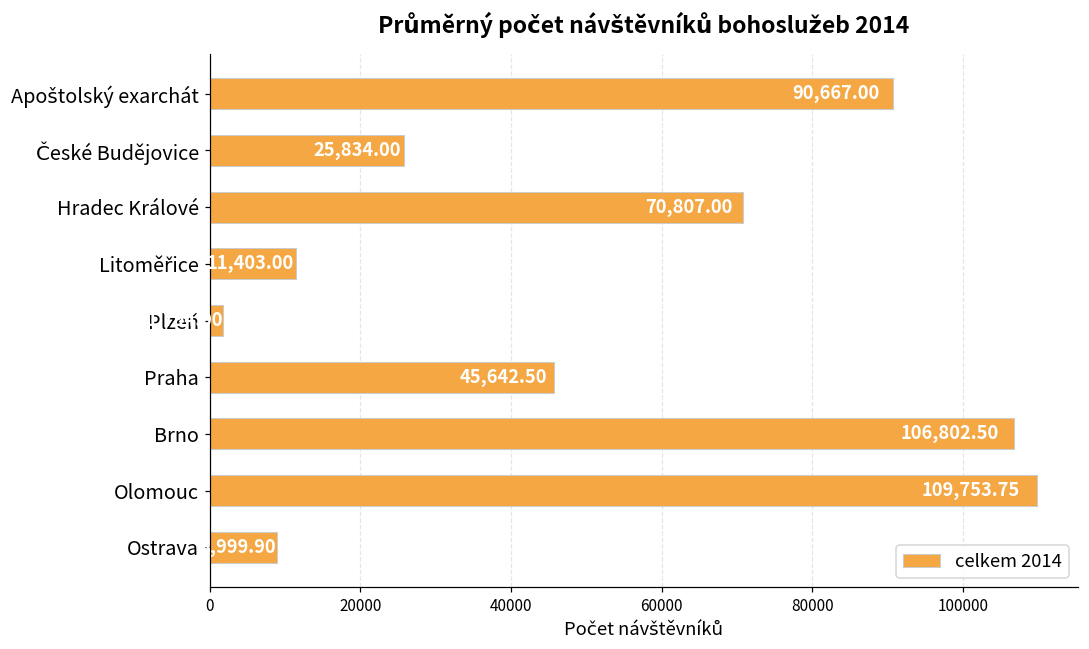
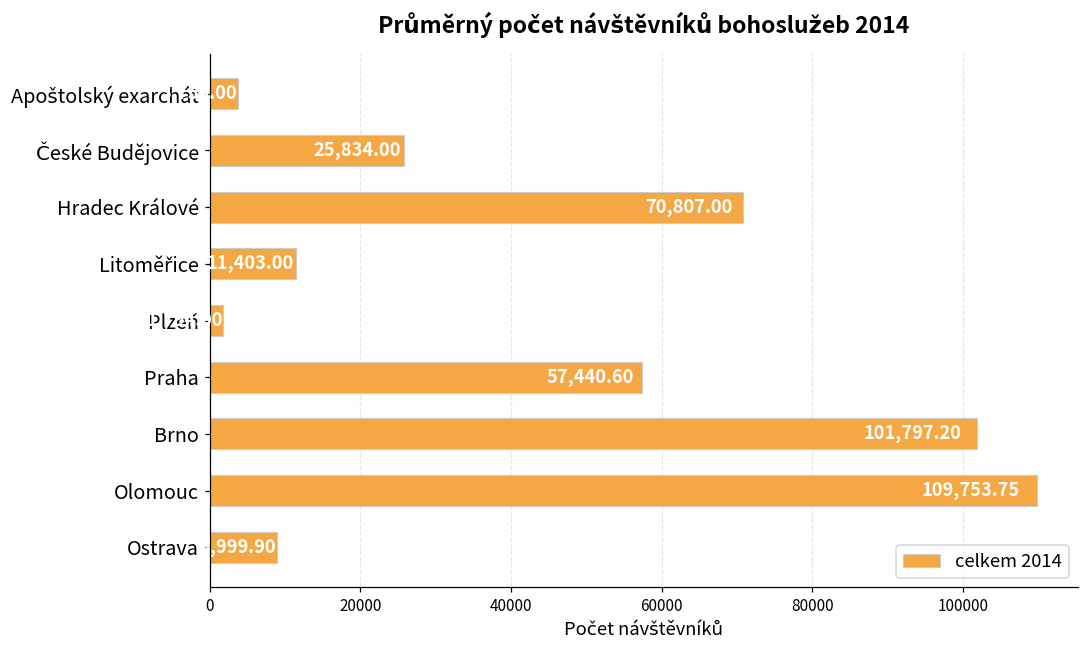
  {
-   "Apoštolský exarchát": "91000",
+   "Apoštolský exarchát": "4000",
    "České Budějovice": "25,834.00",
    "Hradec Králové": "70,807.00",
    "Litoměřice": "11,403.00",
-   "Praha": "45,642.50",
-   "Brno": "106,802.50",
+   "Praha": "57,440.60",
+   "Brno": "101,797.20",
    "Olomouc": "109,753.75",
    "Ostrava": "8,999.90"
  }
